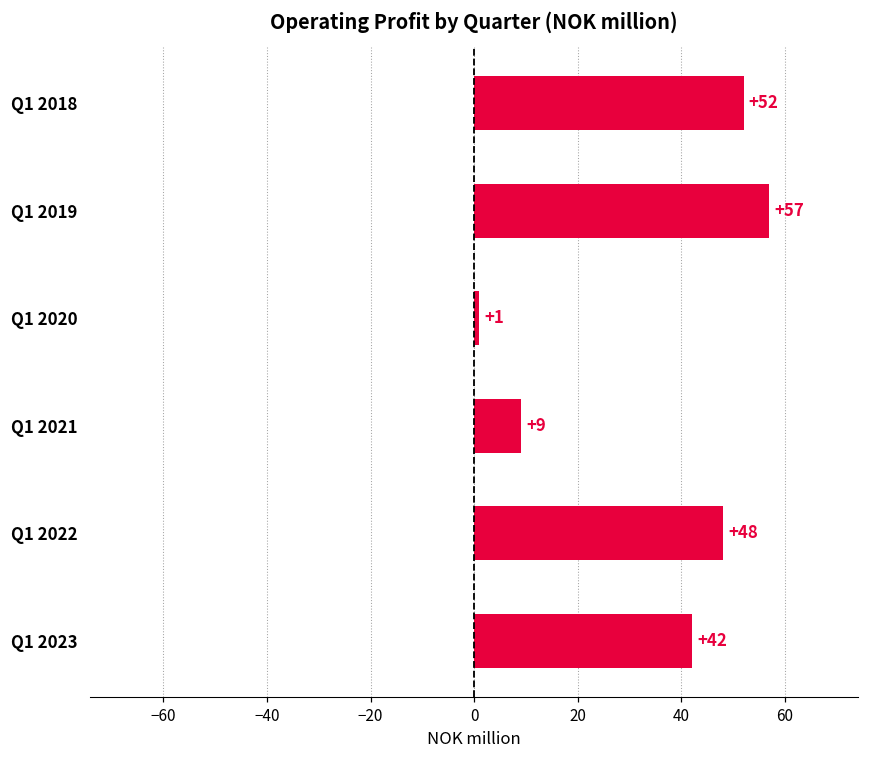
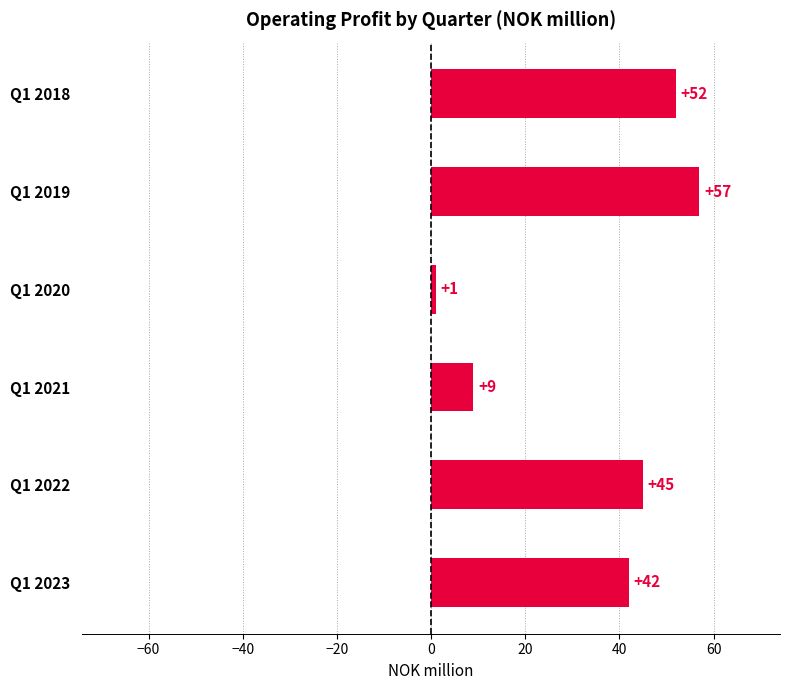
  {
    "Q1 2018": "+52",
    "Q1 2019": "+57",
    "Q1 2020": "+1",
    "Q1 2021": "+9",
-   "Q1 2022": "+48",
+   "Q1 2022": "+45",
    "Q1 2023": "+42"
  }
